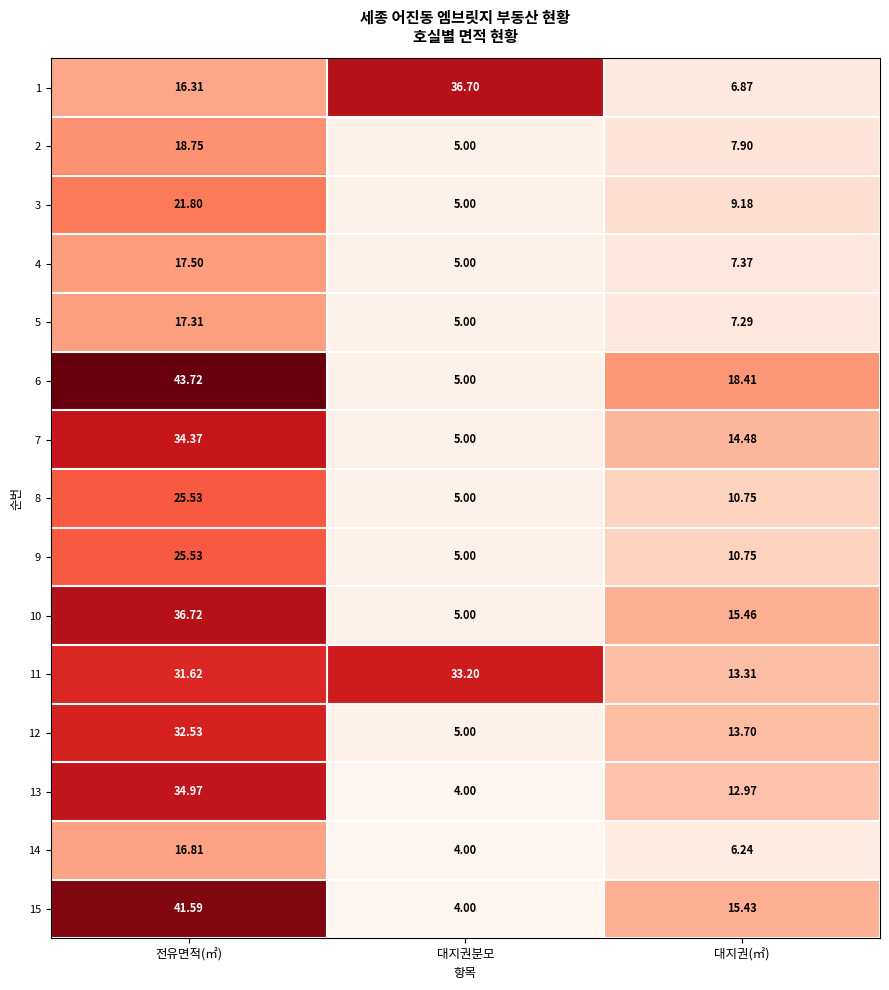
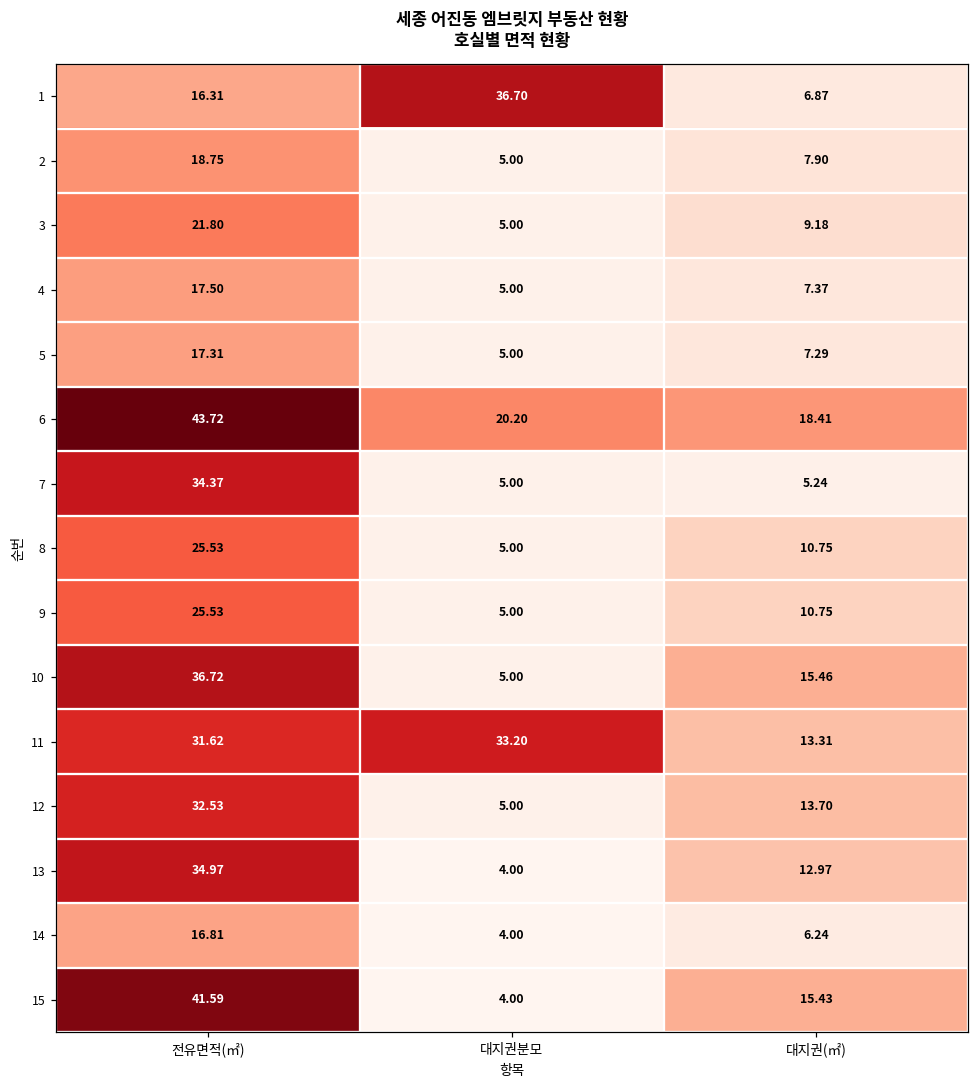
  {
    "1": {
      "전유면적(㎡)": 16.31,
      "대지권분모": 36.70,
      "대지권(㎡)": 6.87
    },
    "2": {
      "전유면적(㎡)": 18.75,
      "대지권분모": 5.00,
      "대지권(㎡)": 7.90
    },
    "3": {
      "전유면적(㎡)": 21.80,
      "대지권분모": 5.00,
      "대지권(㎡)": 9.18
    },
    "4": {
      "전유면적(㎡)": 17.50,
      "대지권분모": 5.00,
      "대지권(㎡)": 7.37
    },
    "5": {
      "전유면적(㎡)": 17.31,
      "대지권분모": 5.00,
      "대지권(㎡)": 7.29
    },
    "6": {
      "전유면적(㎡)": 43.72,
-     "대지권분모": 5.00,
+     "대지권분모": 20.20,
      "대지권(㎡)": 18.41
    },
    "7": {
      "전유면적(㎡)": 34.37,
      "대지권분모": 5.00,
-     "대지권(㎡)": 14.48
+     "대지권(㎡)": 5.24
    },
    "8": {
      "전유면적(㎡)": 25.53,
      "대지권분모": 5.00,
      "대지권(㎡)": 10.75
    },
    "9": {
      "전유면적(㎡)": 25.53,
      "대지권분모": 5.00,
      "대지권(㎡)": 10.75
    },
    "10": {
      "전유면적(㎡)": 36.72,
      "대지권분모": 5.00,
      "대지권(㎡)": 15.46
    },
    "11": {
      "전유면적(㎡)": 31.62,
      "대지권분모": 33.20,
      "대지권(㎡)": 13.31
    },
    "12": {
      "전유면적(㎡)": 32.53,
      "대지권분모": 5.00,
      "대지권(㎡)": 13.70
    },
    "13": {
      "전유면적(㎡)": 34.97,
      "대지권분모": 4.00,
      "대지권(㎡)": 12.97
    },
    "14": {
      "전유면적(㎡)": 16.81,
      "대지권분모": 4.00,
      "대지권(㎡)": 6.24
    },
    "15": {
      "전유면적(㎡)": 41.59,
      "대지권분모": 4.00,
      "대지권(㎡)": 15.43
    }
  }
